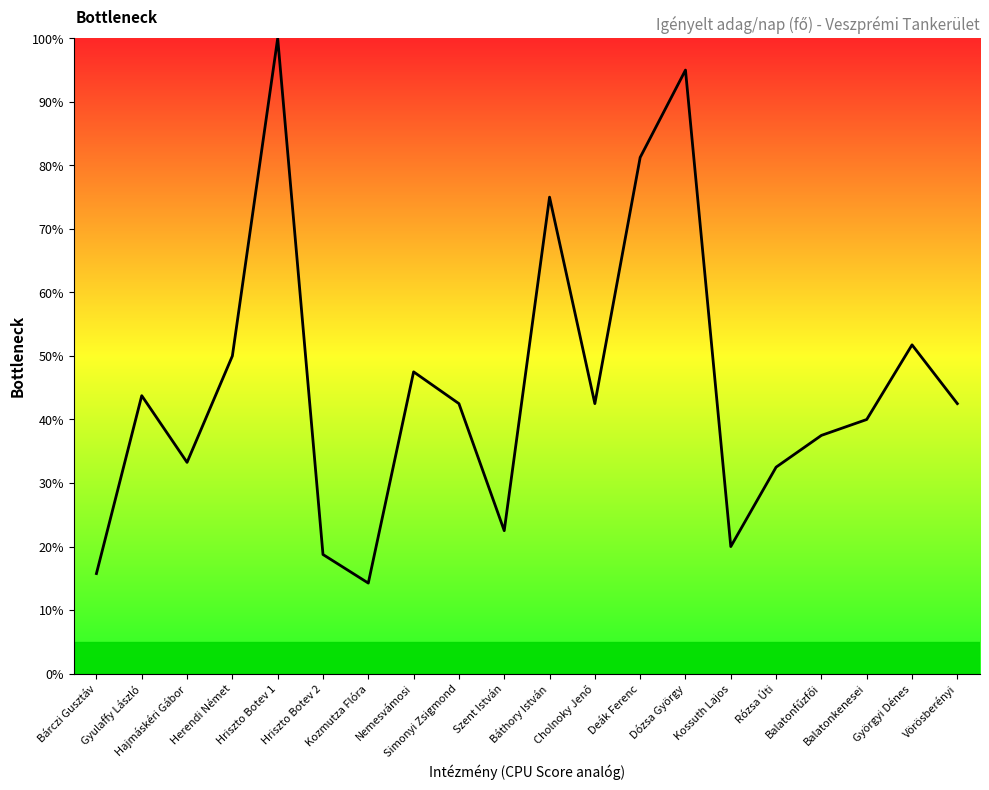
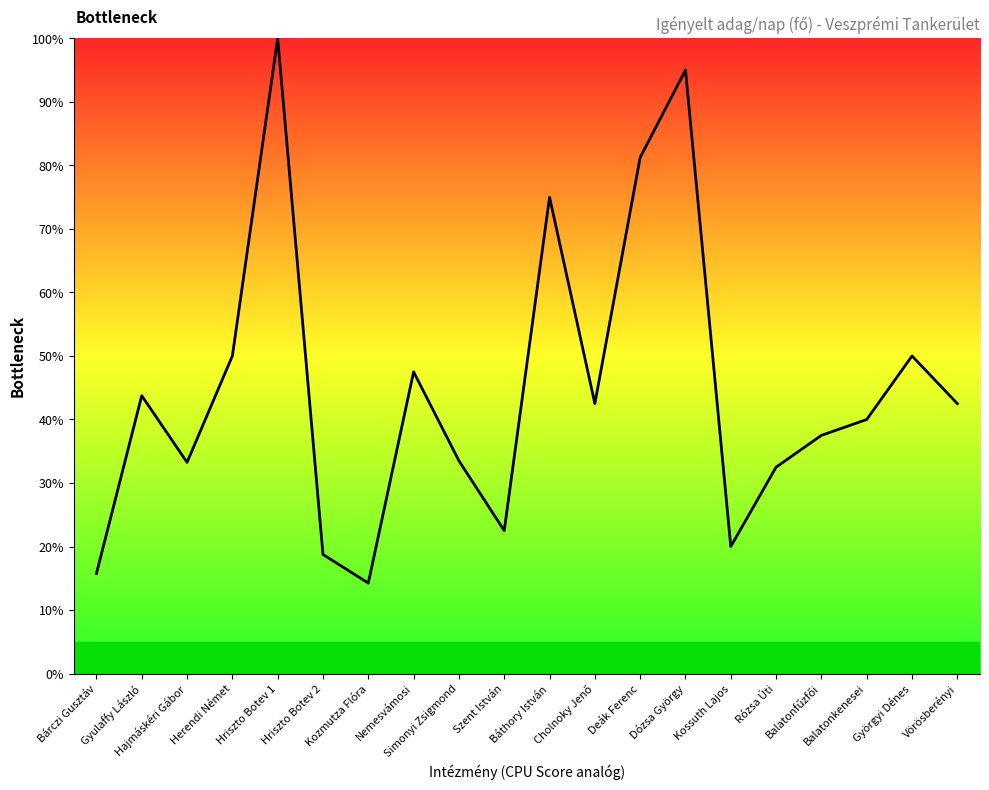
  {
    "Bárczi Gusztáv": "16%",
    "Gyulaffy László": "44%",
    "Hajmáskéri Gábor": "33%",
    "Herendi Német": "50%",
    "Hriszto Botev 1": "100%",
    "Hriszto Botev 2": "19%",
    "Kozmutza Flóra": "14%",
    "Nemesvámosi": "48%",
-   "Simonyi Zsigmond": "43%",
+   "Simonyi Zsigmond": "34%",
    "Szent István": "23%",
    "Báthory István": "75%",
    "Cholnoky Jenő": "43%",
    "Deák Ferenc": "81%",
    "Dózsa György": "95%",
    "Kossuth Lajos": "20%",
    "Rózsa Úti": "33%",
    "Balatonfűzfői": "38%",
    "Balatonkenesei": "40%",
-   "Györgyi Dénes": "52%",
+   "Györgyi Dénes": "50%",
    "Vörösberényi": "43%"
  }
